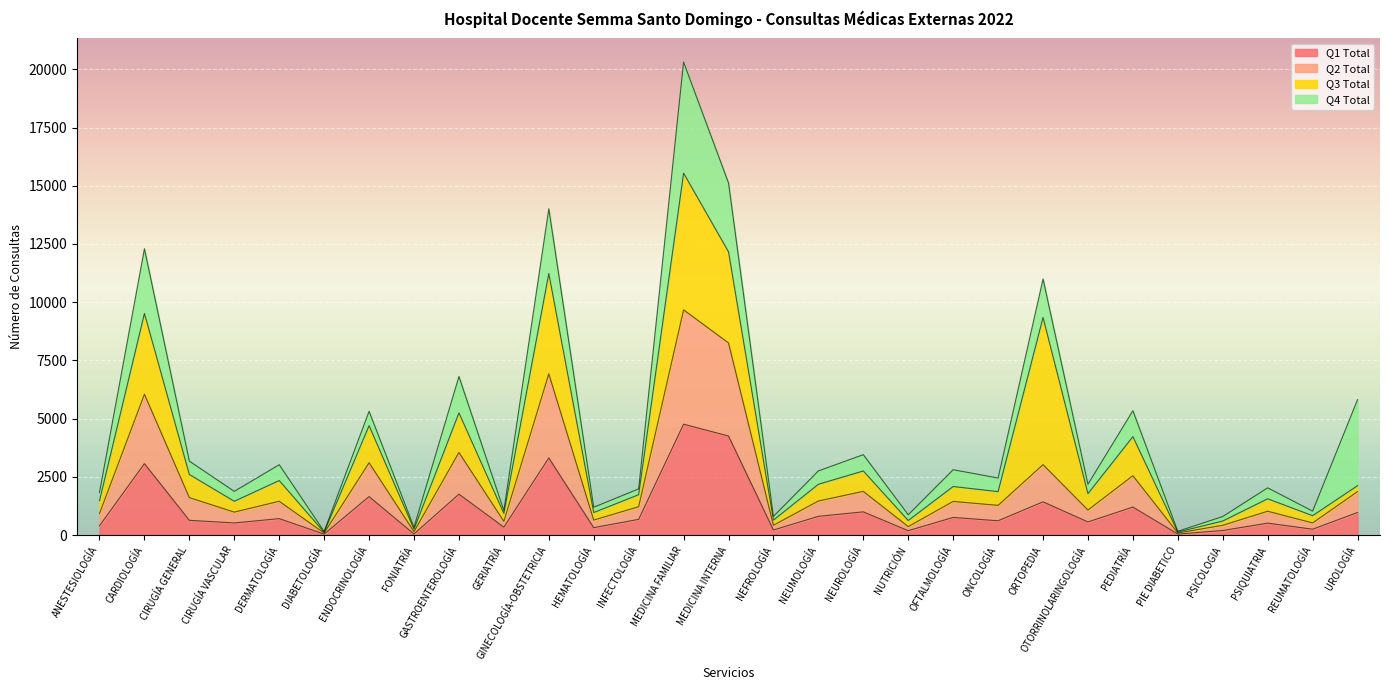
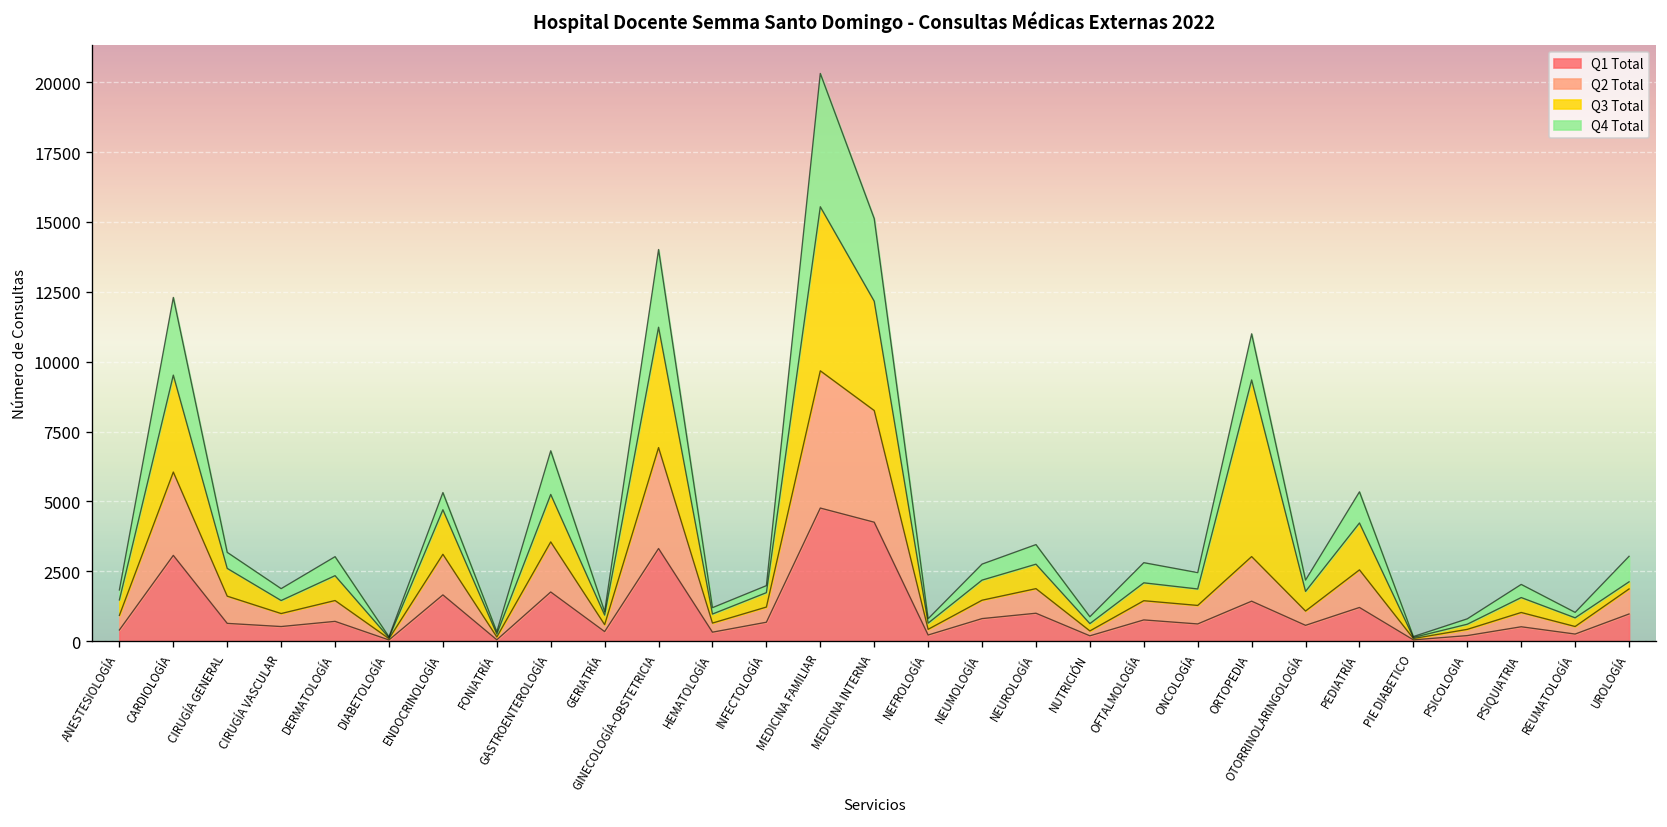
  {
    "Q3 Total": {
      "ANESTESIOLOGÍA": 600,
      "CARDIOLOGÍA": 3500,
      "CIRUGÍA GENERAL": 1000,
      "CIRUGÍA VASCULAR": 500,
      "DERMATOLOGÍA": 900,
      "ENDOCRINOLOGÍA": 1600,
      "GASTROENTEROLOGÍA": 1700,
      "GERIATRÍA": 300,
      "GINECOLOGÍA-OBSTETRICIA": 4300,
      "HEMATOLOGÍA": 300,
      "INFECTOLOGÍA": 500,
      "MEDICINA FAMILIAR": 5900,
      "MEDICINA INTERNA": 3900,
      "NEFROLOGÍA": 200,
      "NEUMOLOGÍA": 700,
      "NEUROLOGÍA": 900,
      "NUTRICIÓN": 300,
      "OFTALMOLOGÍA": 600,
      "ONCOLOGÍA": 600,
      "ORTOPEDIA": 6300,
      "OTORRINOLARINGOLOGÍA": 700,
      "PEDIATRÍA": 1700,
      "PSICOLOGIA": 200,
      "PSIQUIATRIA": 500,
      "REUMATOLOGÍA": 300,
      "UROLOGÍA": 300
    },
    "Q4 Total": {
      "ANESTESIOLOGÍA": 400,
      "CARDIOLOGÍA": 2800,
      "CIRUGÍA GENERAL": 600,
      "CIRUGÍA VASCULAR": 400,
      "DERMATOLOGÍA": 700,
      "ENDOCRINOLOGÍA": 600,
      "GASTROENTEROLOGÍA": 1600,
      "GERIATRÍA": 100,
      "GINECOLOGÍA-OBSTETRICIA": 2800,
      "HEMATOLOGÍA": 200,
      "INFECTOLOGÍA": 300,
      "MEDICINA FAMILIAR": 4800,
      "MEDICINA INTERNA": 3000,
      "NEFROLOGÍA": 200,
      "NEUMOLOGÍA": 600,
      "NEUROLOGÍA": 700,
      "NUTRICIÓN": 200,
      "OFTALMOLOGÍA": 700,
      "ONCOLOGÍA": 600,
      "ORTOPEDIA": 1700,
      "OTORRINOLARINGOLOGÍA": 400,
      "PEDIATRÍA": 1100,
      "PSICOLOGIA": 200,
      "PSIQUIATRIA": 500,
      "REUMATOLOGÍA": 200,
-     "UROLOGÍA": 3700
+     "UROLOGÍA": 900
    }
  }
